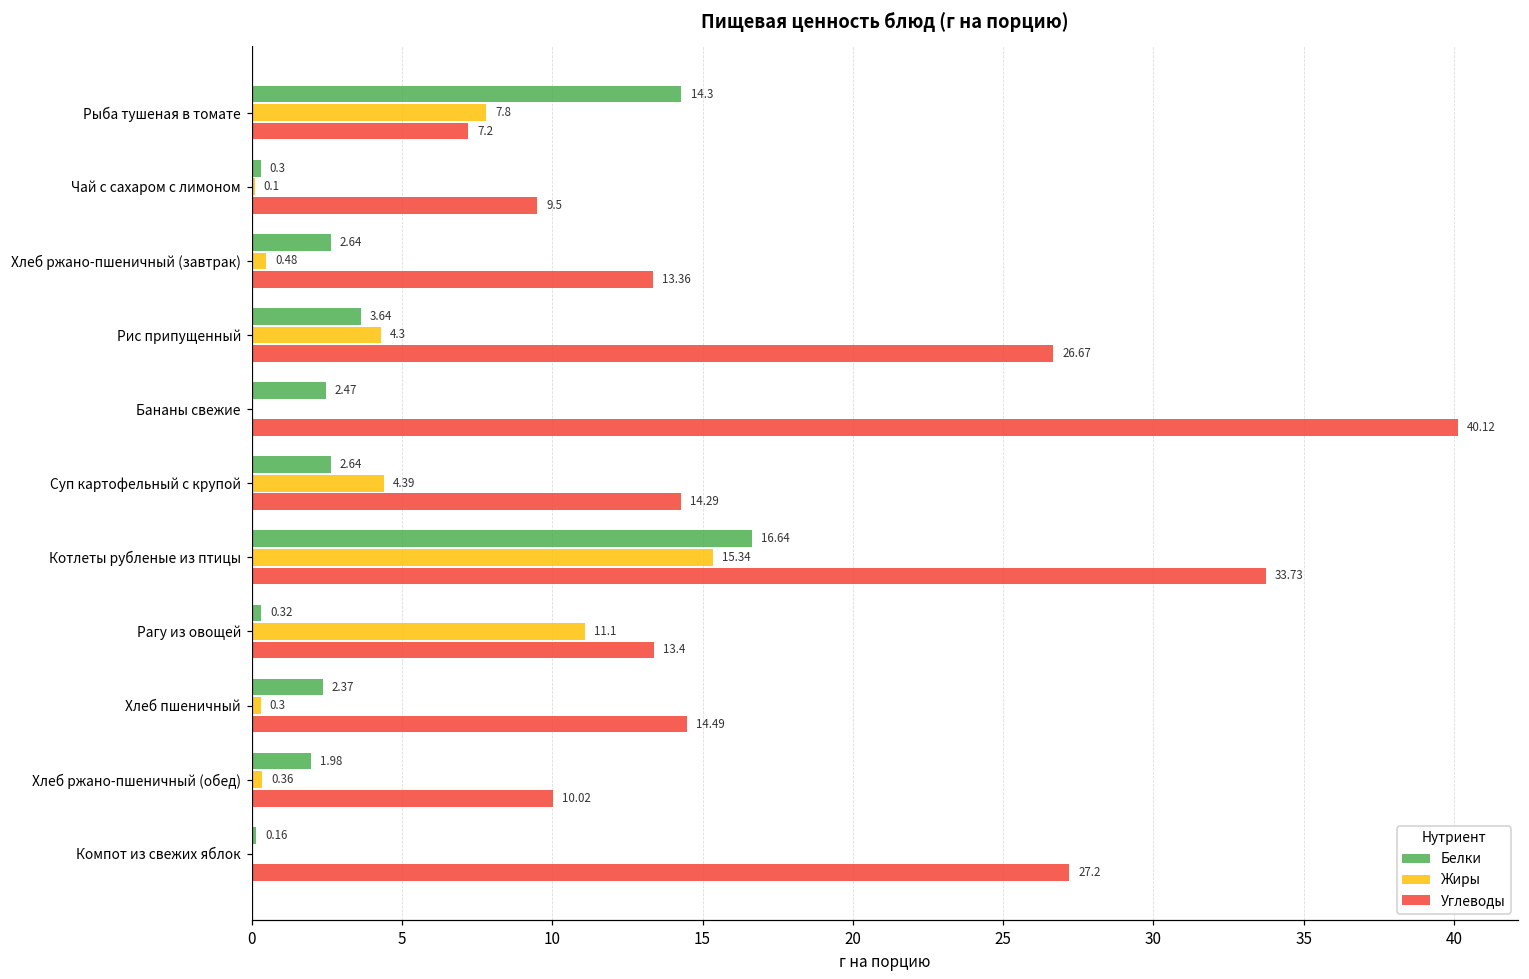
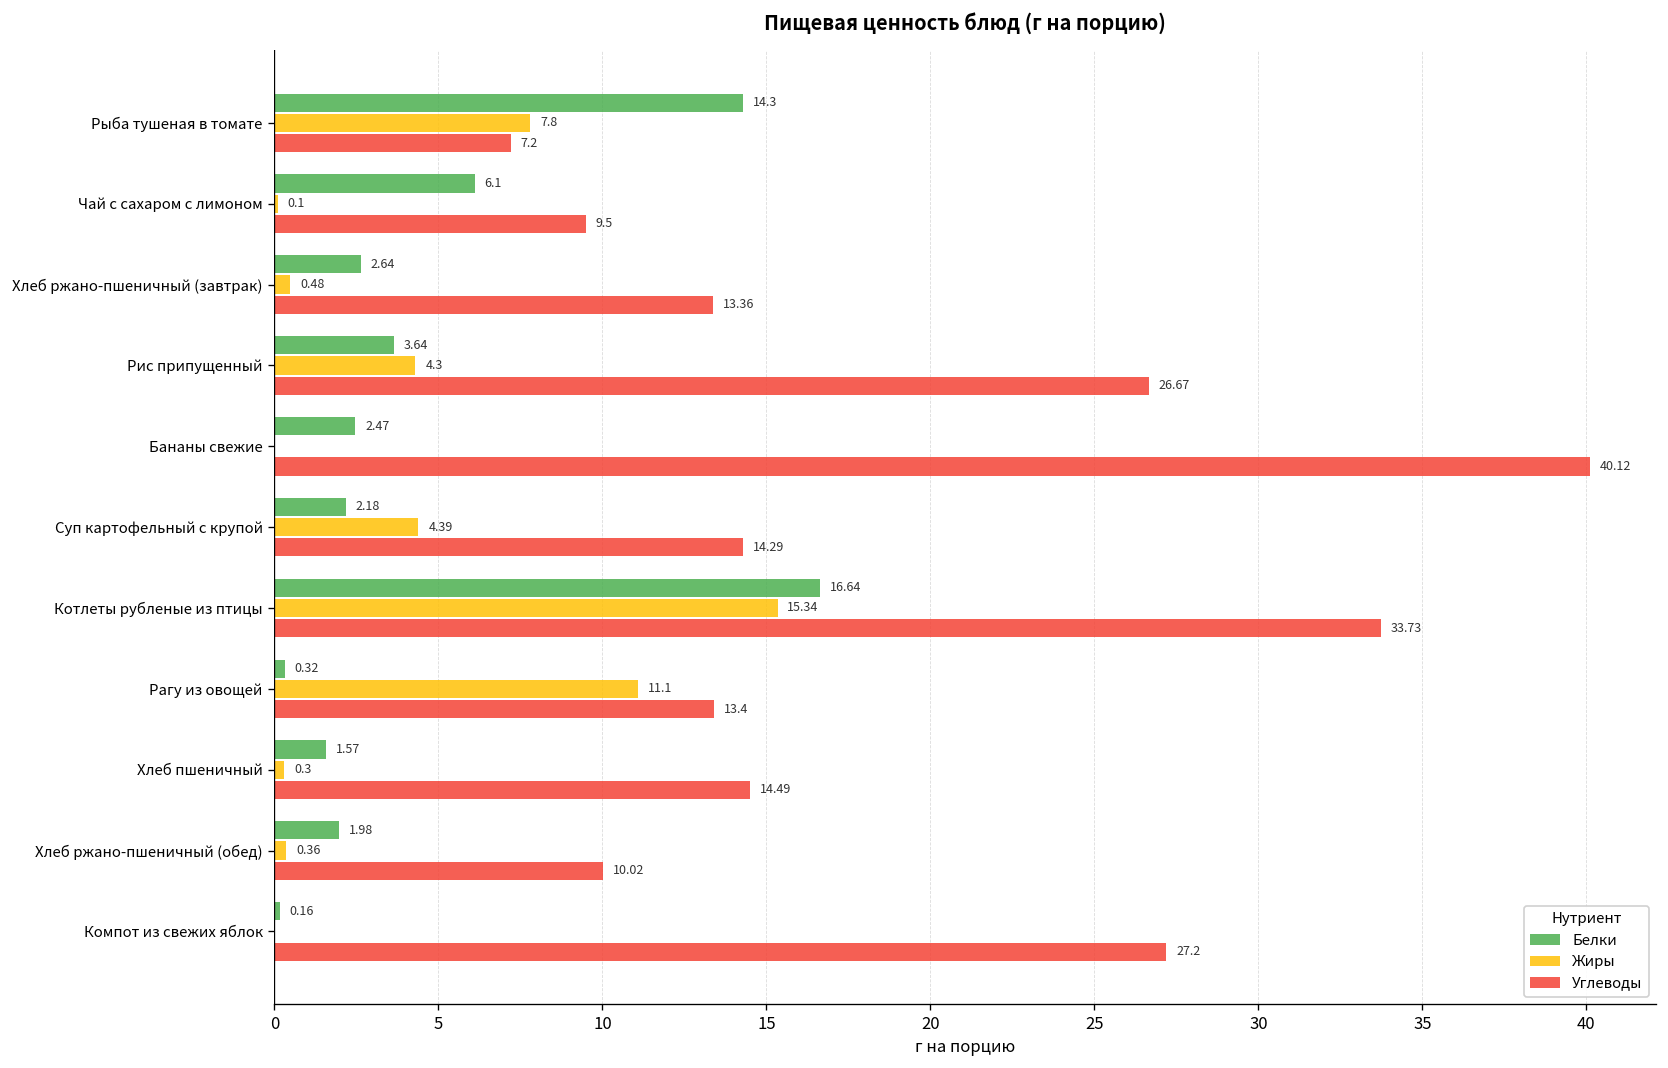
  {
    "Белки": {
      "Рыба тушеная в томате": 14.3,
-     "Чай с сахаром с лимоном": 0.3,
+     "Чай с сахаром с лимоном": 6.1,
      "Хлеб ржано-пшеничный (завтрак)": 2.64,
      "Рис припущенный": 3.64,
      "Бананы свежие": 2.47,
-     "Суп картофельный с крупой": 2.64,
+     "Суп картофельный с крупой": 2.18,
      "Котлеты рубленые из птицы": 16.64,
      "Рагу из овощей": 0.32,
-     "Хлеб пшеничный": 2.37,
+     "Хлеб пшеничный": 1.57,
      "Хлеб ржано-пшеничный (обед)": 1.98,
      "Компот из свежих яблок": 0.16
    },
    "Жиры": {
      "Рыба тушеная в томате": 7.8,
      "Чай с сахаром с лимоном": 0.1,
      "Хлеб ржано-пшеничный (завтрак)": 0.48,
      "Рис припущенный": 4.3,
      "Суп картофельный с крупой": 4.39,
      "Котлеты рубленые из птицы": 15.34,
      "Рагу из овощей": 11.1,
      "Хлеб пшеничный": 0.3,
      "Хлеб ржано-пшеничный (обед)": 0.36
    },
    "Углеводы": {
      "Рыба тушеная в томате": 7.2,
      "Чай с сахаром с лимоном": 9.5,
      "Хлеб ржано-пшеничный (завтрак)": 13.36,
      "Рис припущенный": 26.67,
      "Бананы свежие": 40.12,
      "Суп картофельный с крупой": 14.29,
      "Котлеты рубленые из птицы": 33.73,
      "Рагу из овощей": 13.4,
      "Хлеб пшеничный": 14.49,
      "Хлеб ржано-пшеничный (обед)": 10.02,
      "Компот из свежих яблок": 27.2
    }
  }
